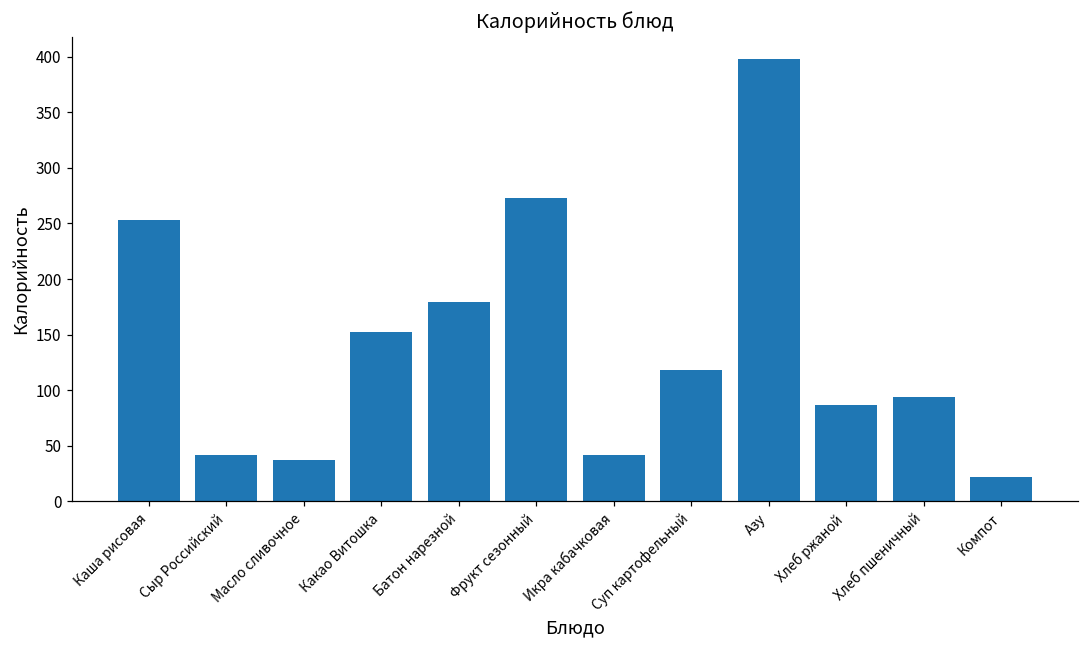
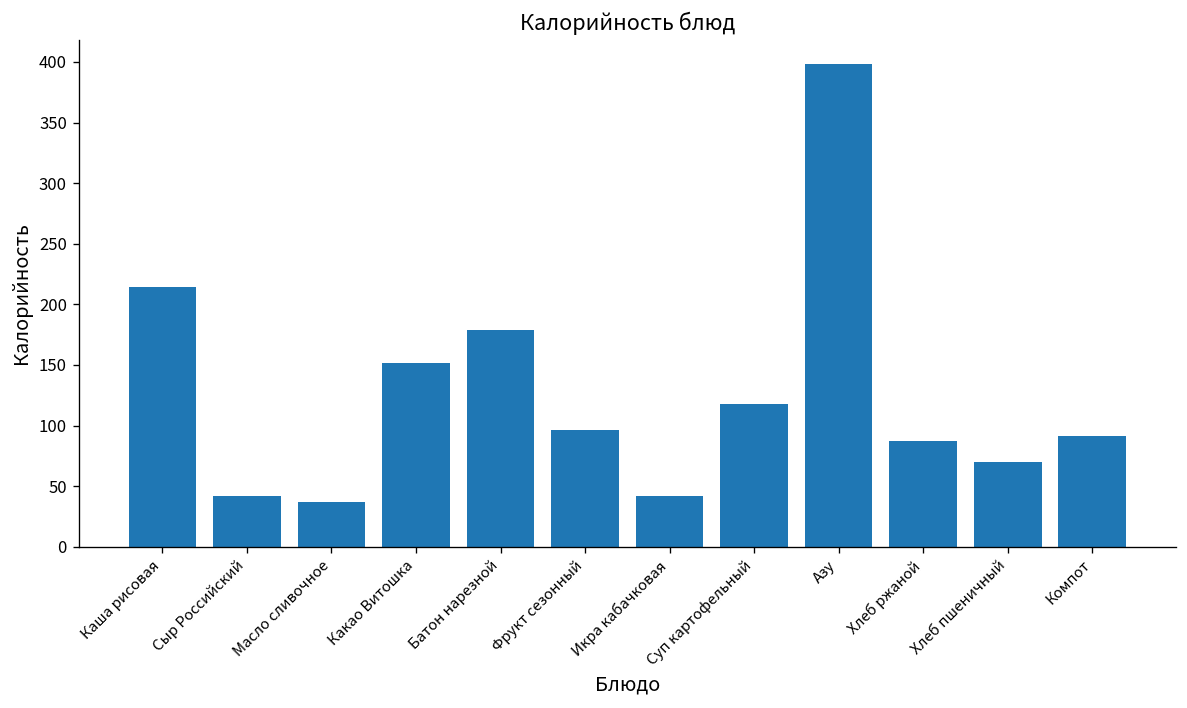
  {
-   "Каша рисовая": 253,
+   "Каша рисовая": 214,
    "Сыр Российский": 42,
    "Масло сливочное": 37,
    "Какао Витошка": 152,
    "Батон нарезной": 179,
-   "Фрукт сезонный": 273,
+   "Фрукт сезонный": 96,
    "Икра кабачковая": 42,
    "Суп картофельный": 118,
    "Азу": 398,
    "Хлеб ржаной": 87,
-   "Хлеб пшеничный": 94,
-   "Компот": 22
+   "Хлеб пшеничный": 70,
+   "Компот": 91
  }
